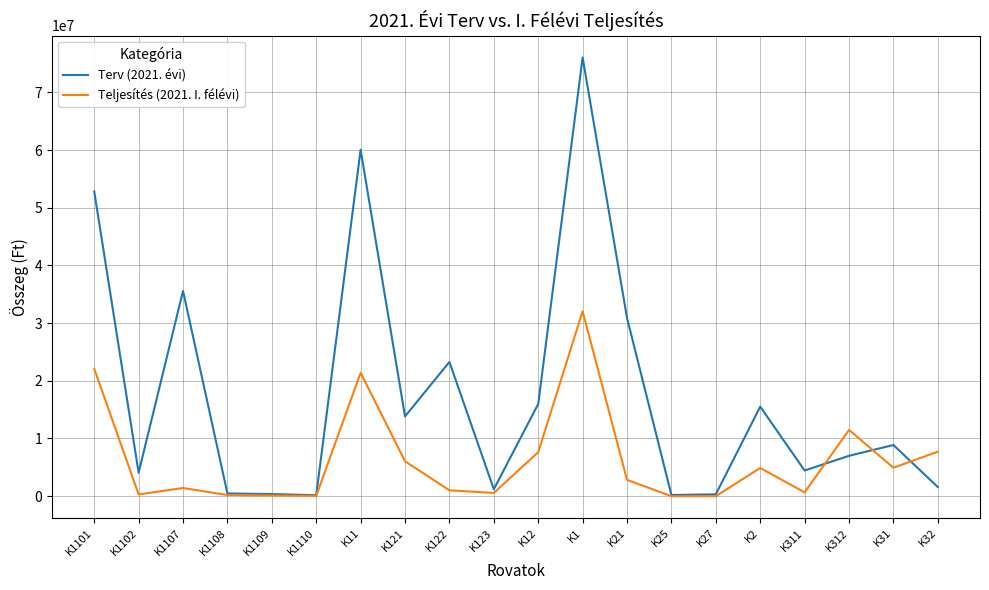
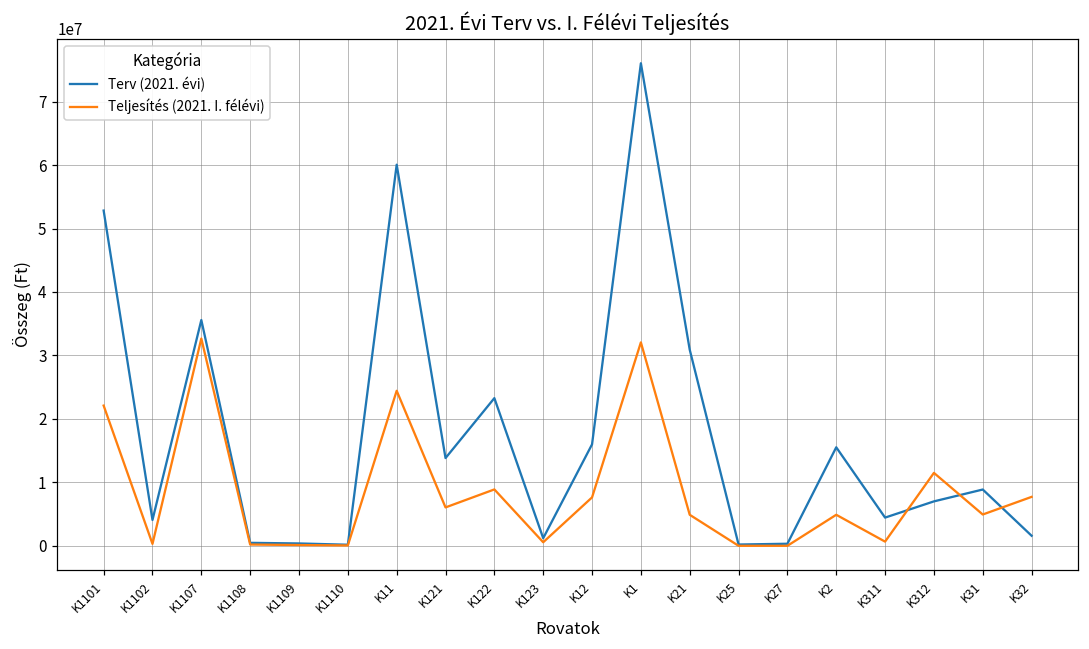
  {
    "Terv (2021. évi)": {
      "K1101": 53000000,
      "K1102": 4000000,
      "K1107": 36000000,
      "K11": 60000000,
      "K121": 14000000,
      "K122": 23000000,
      "K123": 1000000,
      "K12": 16000000,
      "K1": 76000000,
      "K21": 31000000,
      "K2": 16000000,
      "K311": 4000000,
      "K312": 7000000,
      "K31": 9000000,
      "K32": 2000000
    },
    "Teljesítés (2021. I. félévi)": {
      "K1101": 22000000,
      "K1102": 0,
-     "K1107": 1000000,
-     "K11": 21000000,
+     "K1107": 33000000,
+     "K11": 24000000,
      "K121": 6000000,
-     "K122": 1000000,
+     "K122": 9000000,
      "K123": 1000000,
      "K12": 8000000,
      "K1": 32000000,
-     "K21": 3000000,
+     "K21": 5000000,
      "K2": 5000000,
      "K311": 1000000,
      "K312": 11000000,
      "K31": 5000000,
      "K32": 8000000
    }
  }
